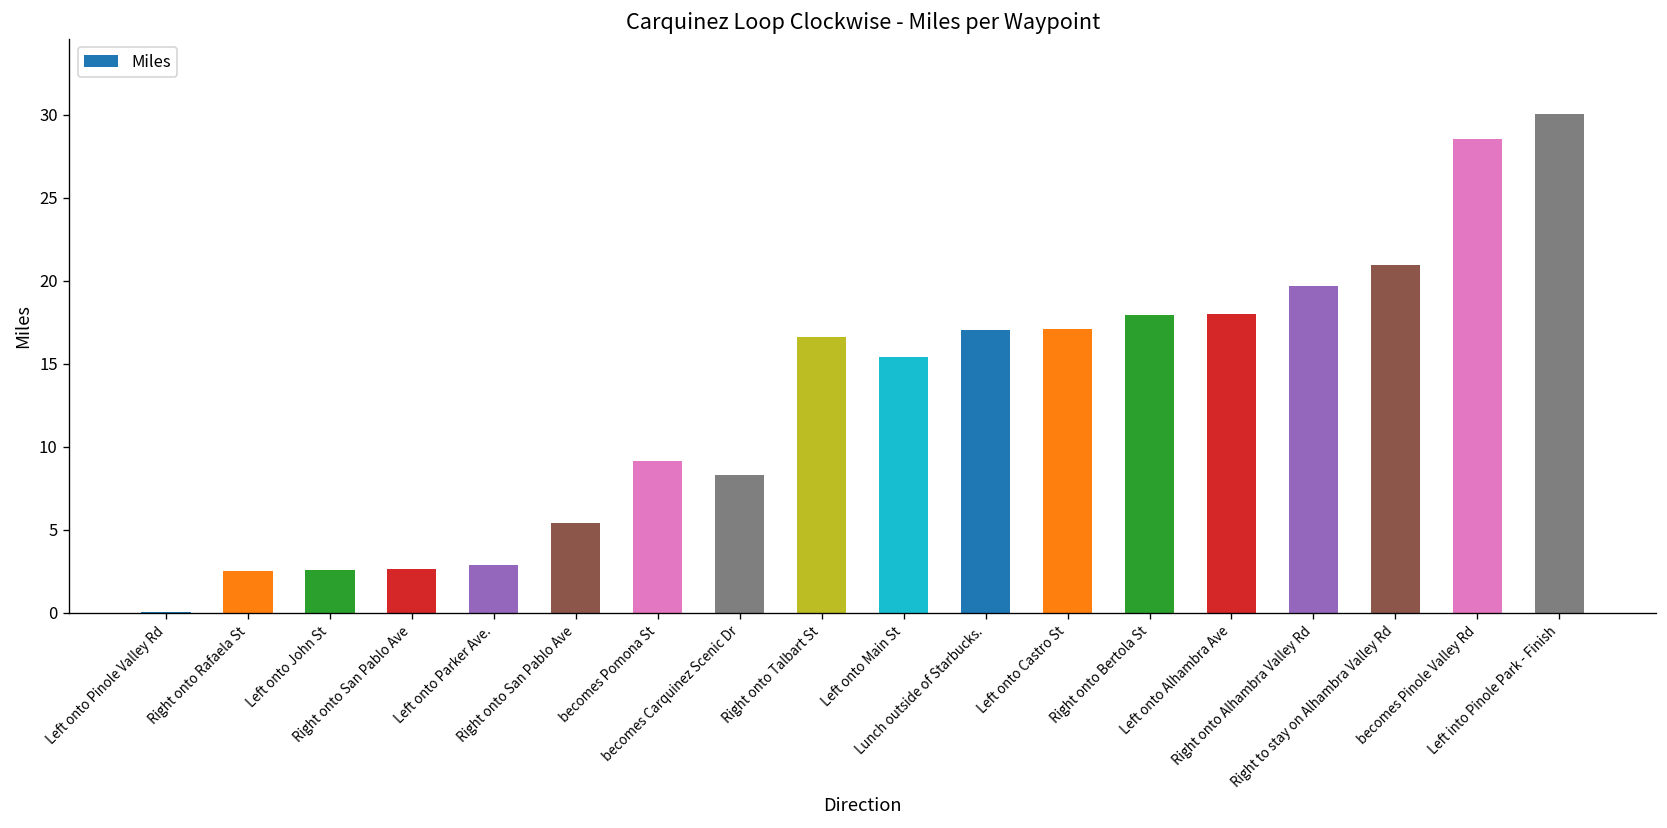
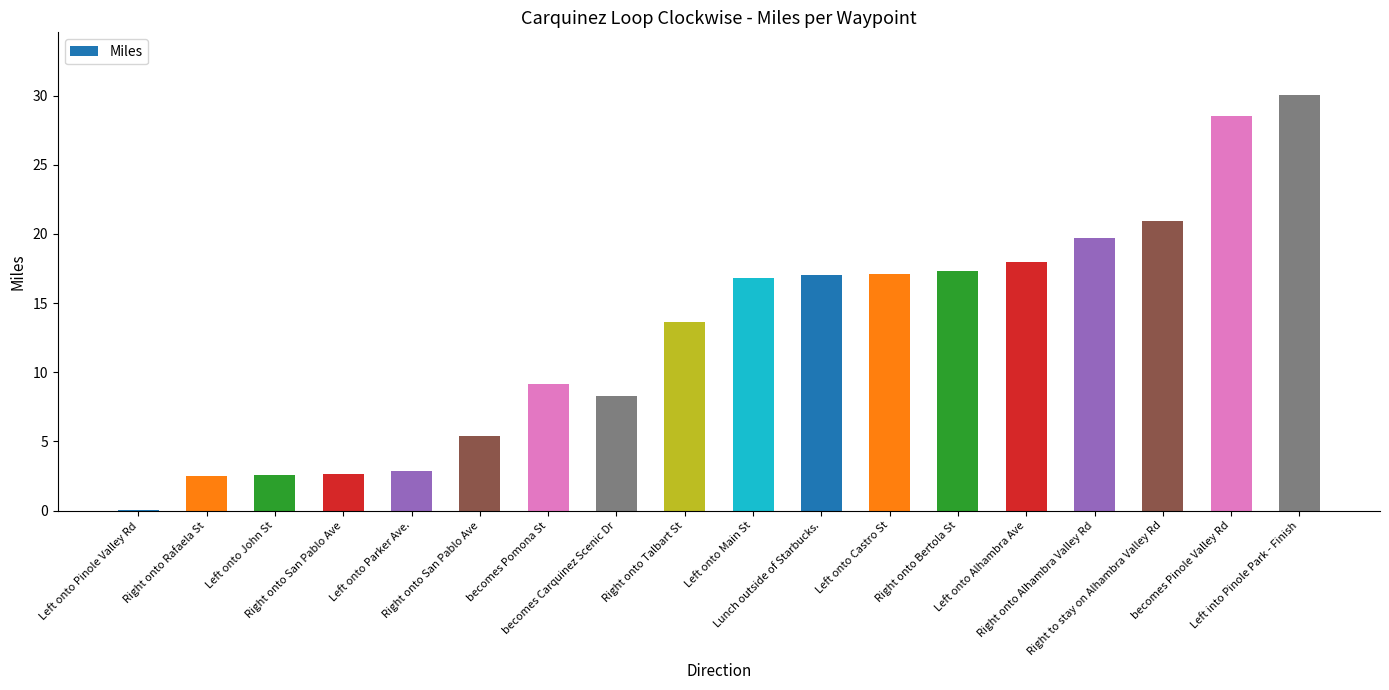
  {
    "Right onto Rafaela St": 2.5,
    "Left onto John St": 2.6,
    "Left onto Parker Ave.": 2.9,
    "becomes Pomona St": 9.1,
    "becomes Carquinez Scenic Dr": 8.3,
-   "Right onto Talbart St": 16.6,
-   "Left onto Main St": 15.4,
+   "Right onto Talbart St": 13.7,
+   "Left onto Main St": 16.8,
    "Lunch outside of Starbucks.": 17.1,
    "Left onto Castro St": 17.1,
-   "Right onto Bertola St": 17.9,
+   "Right onto Bertola St": 17.3,
    "Left onto Alhambra Ave": 18.0,
    "Right onto Alhambra Valley Rd": 19.7,
    "Right to stay on Alhambra Valley Rd": 21.0,
    "becomes Pinole Valley Rd": 28.5,
    "Left into Pinole Park - Finish": 30.1
  }
